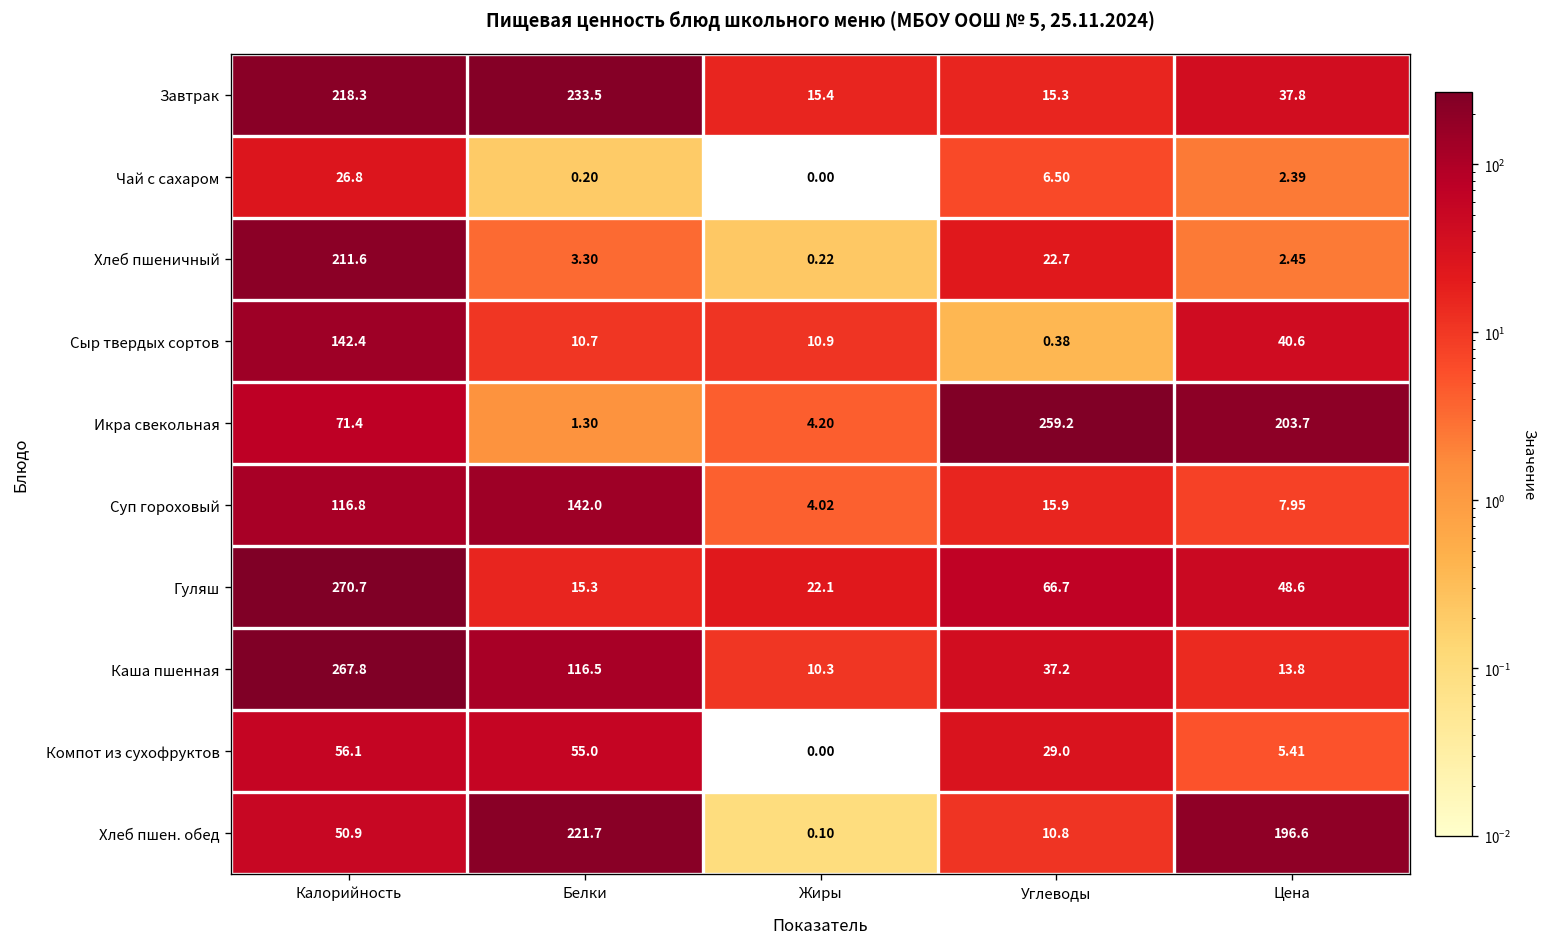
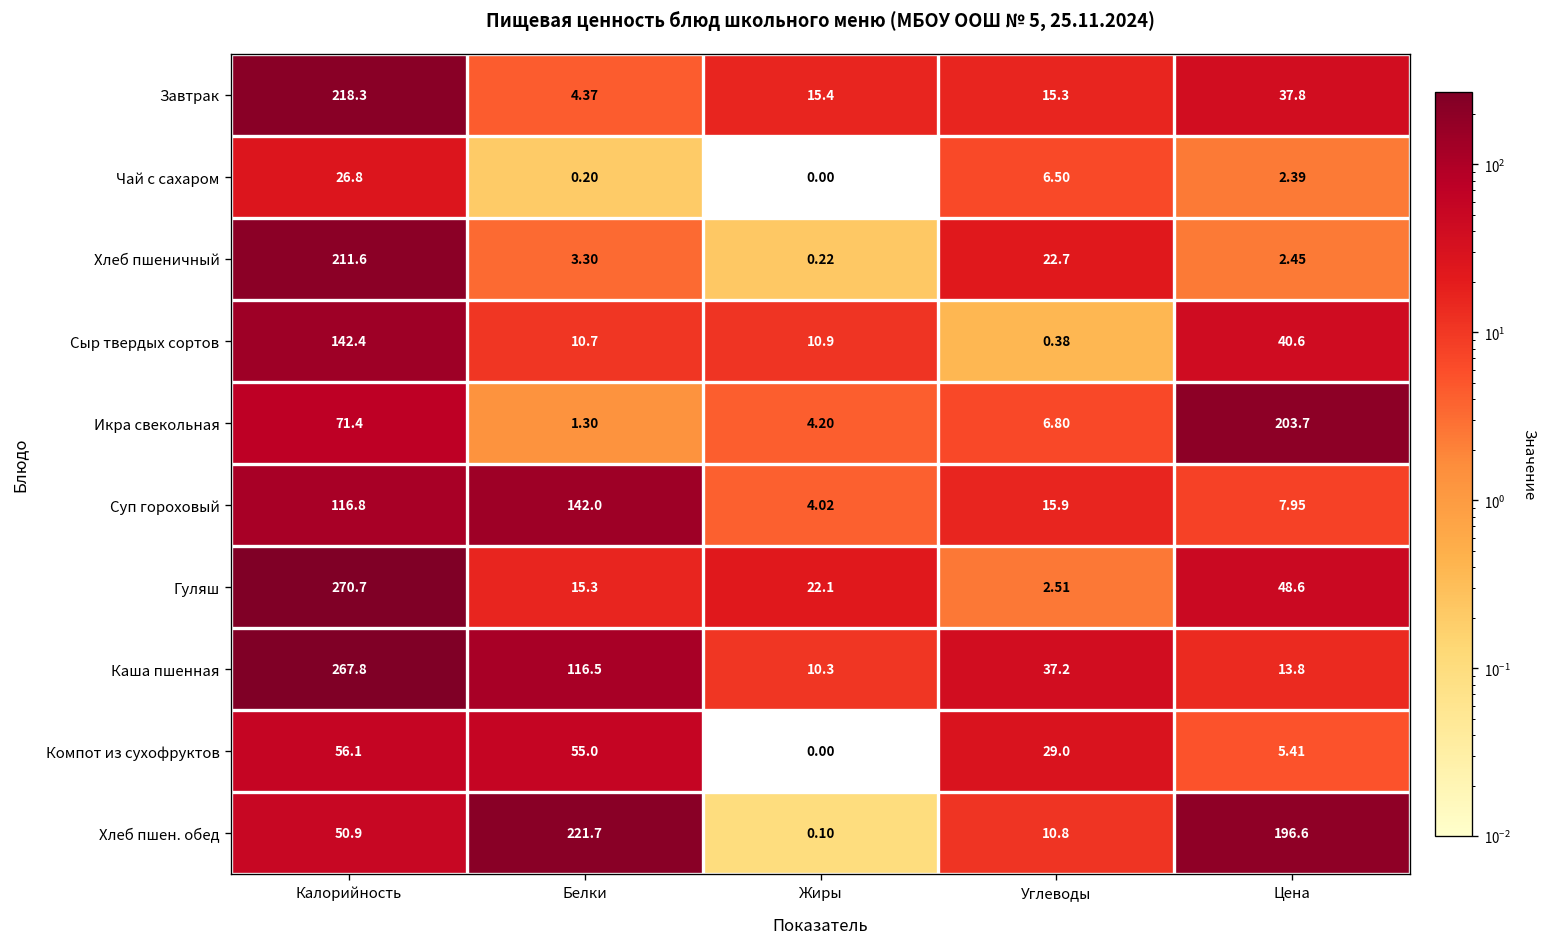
  {
    "Завтрак": {
      "Калорийность": 218.3,
-     "Белки": 233.5,
+     "Белки": 4.37,
      "Жиры": 15.4,
      "Углеводы": 15.3,
      "Цена": 37.8
    },
    "Чай с сахаром": {
      "Калорийность": 26.8,
      "Белки": 0.20,
      "Жиры": 0.00,
      "Углеводы": 6.50,
      "Цена": 2.39
    },
    "Хлеб пшеничный": {
      "Калорийность": 211.6,
      "Белки": 3.30,
      "Жиры": 0.22,
      "Углеводы": 22.7,
      "Цена": 2.45
    },
    "Сыр твердых сортов": {
      "Калорийность": 142.4,
      "Белки": 10.7,
      "Жиры": 10.9,
      "Углеводы": 0.38,
      "Цена": 40.6
    },
    "Икра свекольная": {
      "Калорийность": 71.4,
      "Белки": 1.30,
      "Жиры": 4.20,
-     "Углеводы": 259.2,
+     "Углеводы": 6.80,
      "Цена": 203.7
    },
    "Суп гороховый": {
      "Калорийность": 116.8,
      "Белки": 142.0,
      "Жиры": 4.02,
      "Углеводы": 15.9,
      "Цена": 7.95
    },
    "Гуляш": {
      "Калорийность": 270.7,
      "Белки": 15.3,
      "Жиры": 22.1,
-     "Углеводы": 66.7,
+     "Углеводы": 2.51,
      "Цена": 48.6
    },
    "Каша пшенная": {
      "Калорийность": 267.8,
      "Белки": 116.5,
      "Жиры": 10.3,
      "Углеводы": 37.2,
      "Цена": 13.8
    },
    "Компот из сухофруктов": {
      "Калорийность": 56.1,
      "Белки": 55.0,
      "Жиры": 0.00,
      "Углеводы": 29.0,
      "Цена": 5.41
    },
    "Хлеб пшен. обед": {
      "Калорийность": 50.9,
      "Белки": 221.7,
      "Жиры": 0.10,
      "Углеводы": 10.8,
      "Цена": 196.6
    }
  }
